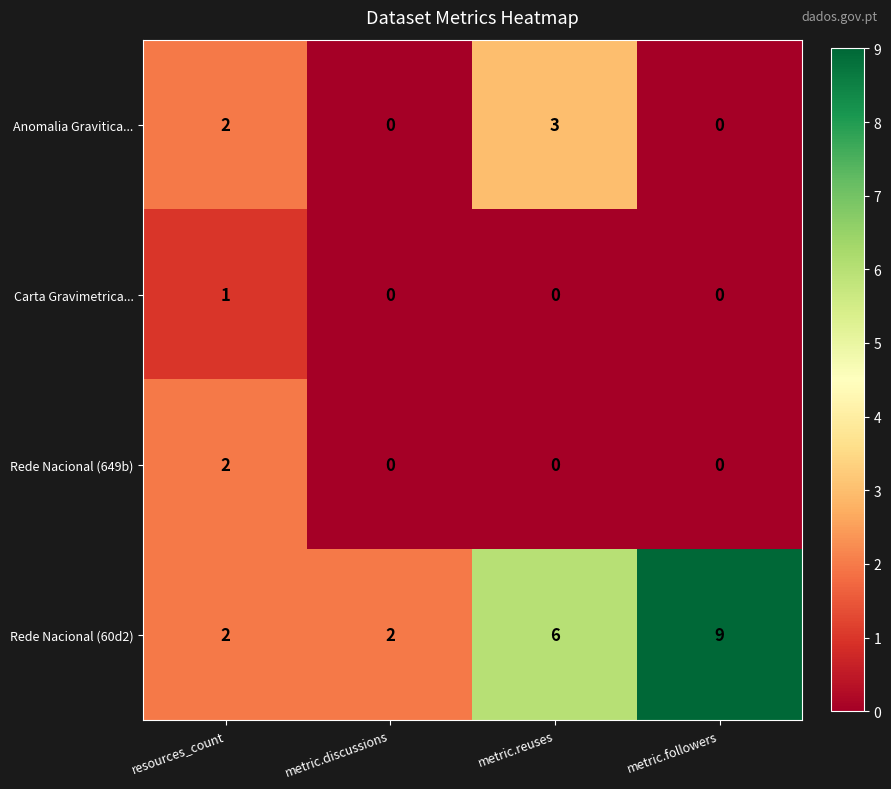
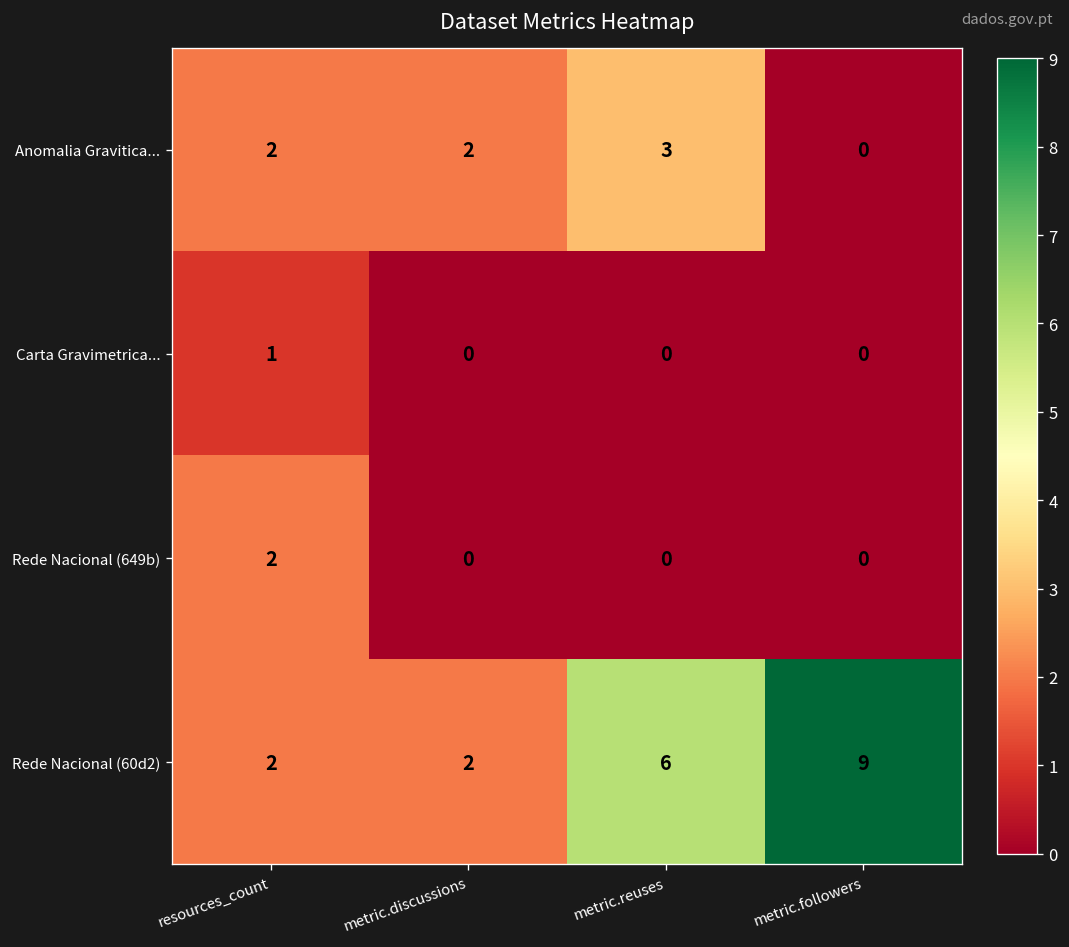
  {
    "Anomalia Gravitica...": {
      "resources_count": 2,
-     "metric.discussions": 0,
+     "metric.discussions": 2,
      "metric.reuses": 3,
      "metric.followers": 0
    },
    "Carta Gravimetrica...": {
      "resources_count": 1,
      "metric.discussions": 0,
      "metric.reuses": 0,
      "metric.followers": 0
    },
    "Rede Nacional (649b)": {
      "resources_count": 2,
      "metric.discussions": 0,
      "metric.reuses": 0,
      "metric.followers": 0
    },
    "Rede Nacional (60d2)": {
      "resources_count": 2,
      "metric.discussions": 2,
      "metric.reuses": 6,
      "metric.followers": 9
    }
  }
